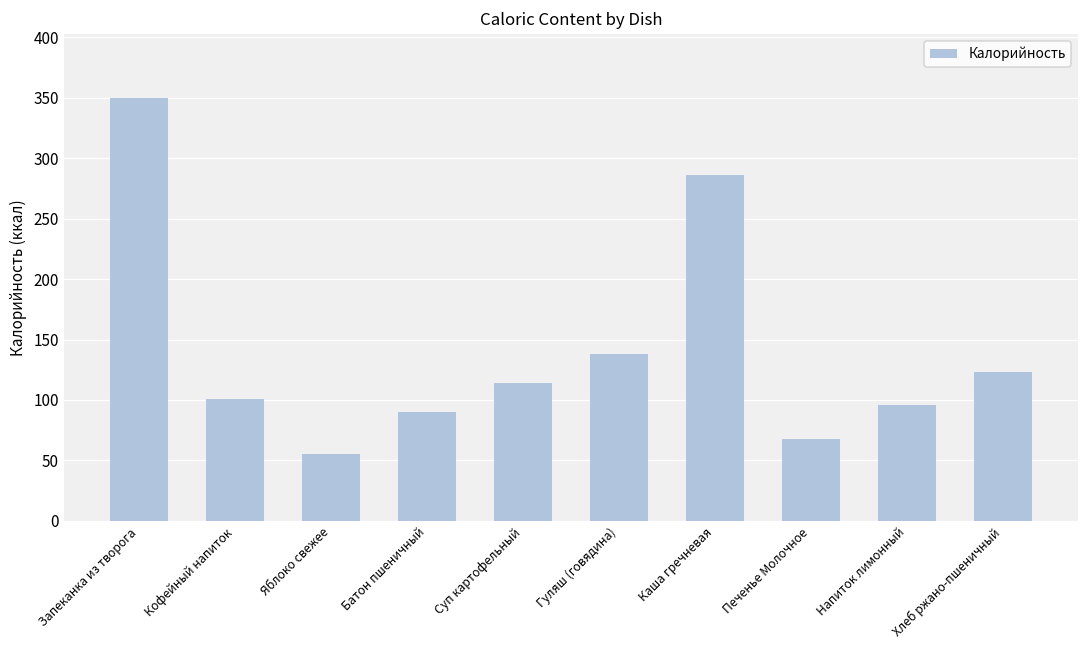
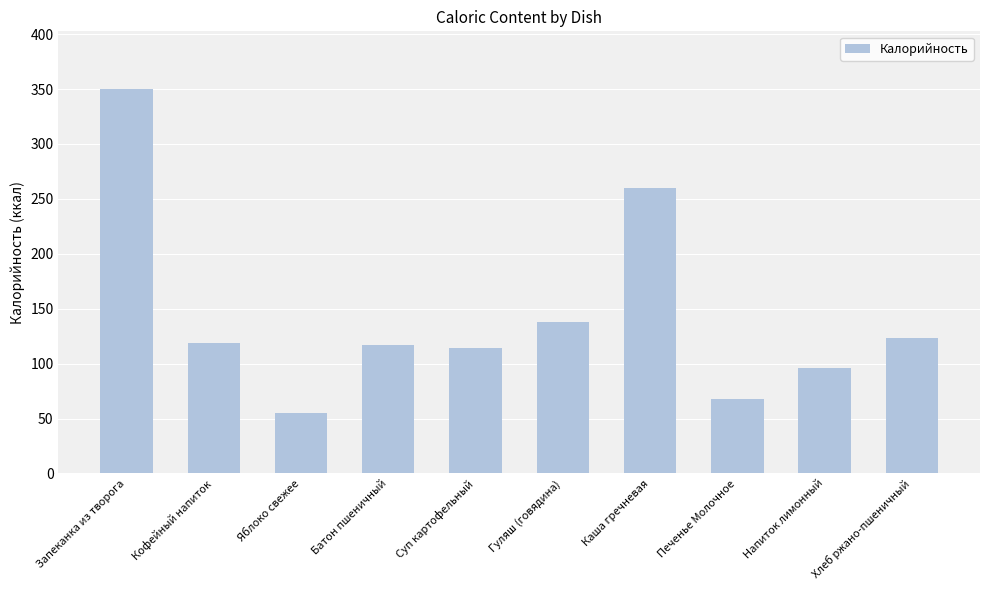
  {
    "Запеканка из творога": 350,
-   "Кофейный напиток": 101,
+   "Кофейный напиток": 119,
    "Яблоко свежее": 55,
-   "Батон пшеничный": 90,
+   "Батон пшеничный": 117,
    "Суп картофельный": 114,
    "Гуляш (говядина)": 138,
-   "Каша гречневая": 286,
+   "Каша гречневая": 260,
    "Печенье Молочное": 68,
    "Напиток лимонный": 96,
    "Хлеб ржано-пшеничный": 123
  }
